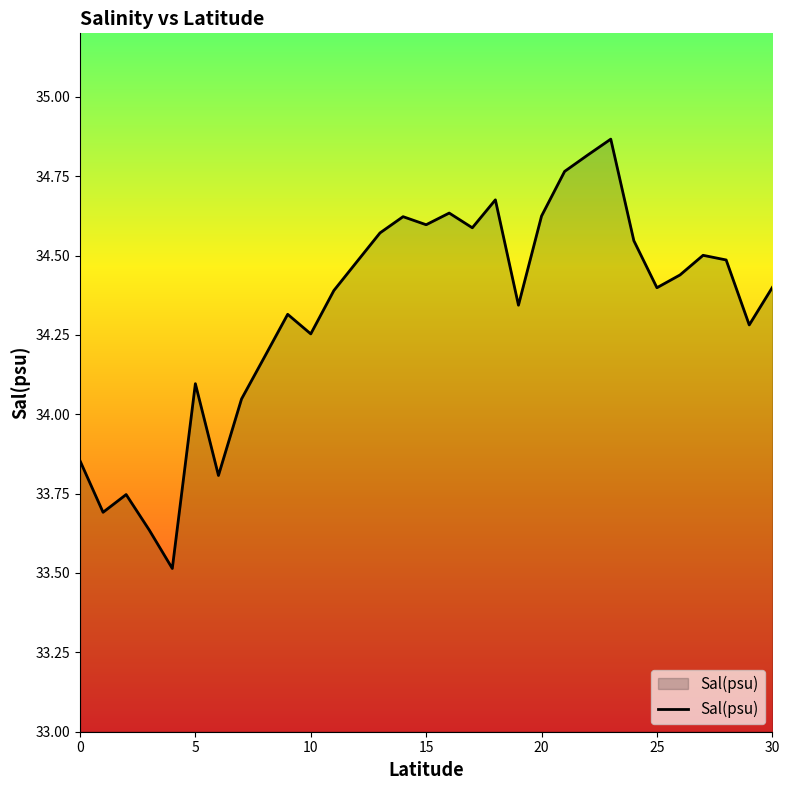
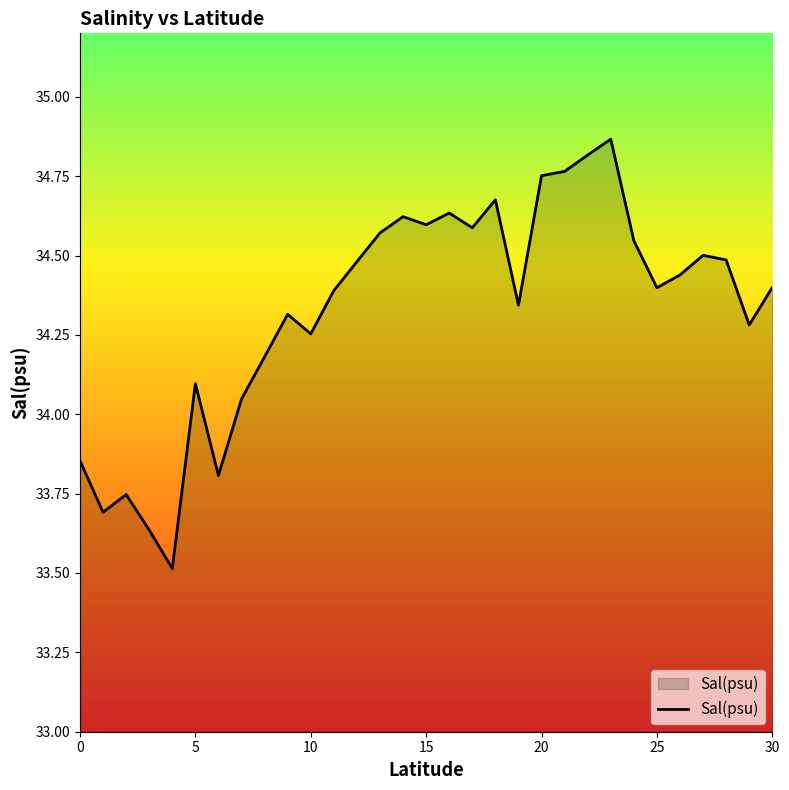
  {
    "0": 33.85,
    "5": 34.10,
    "10": 34.25,
    "15": 34.60,
-   "20": 34.62,
+   "20": 34.75,
    "25": 34.40,
    "30": 34.40
  }
